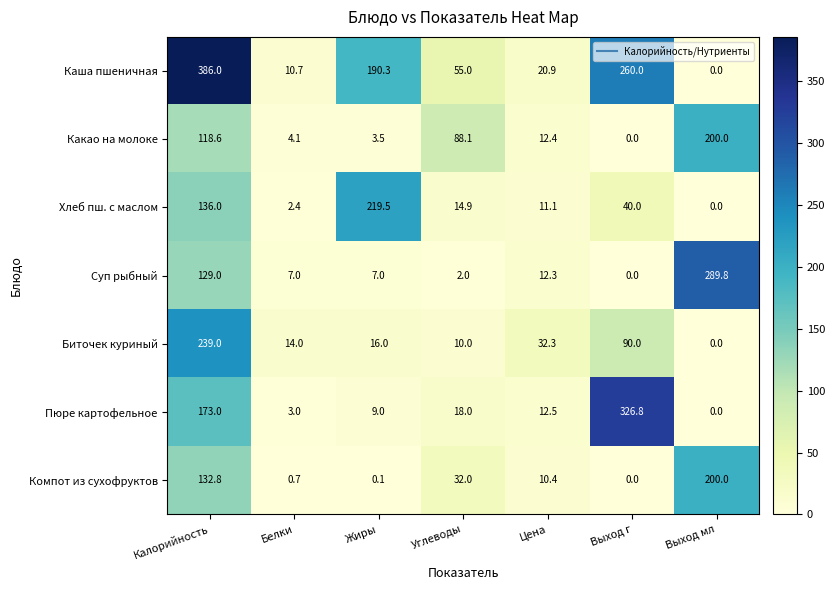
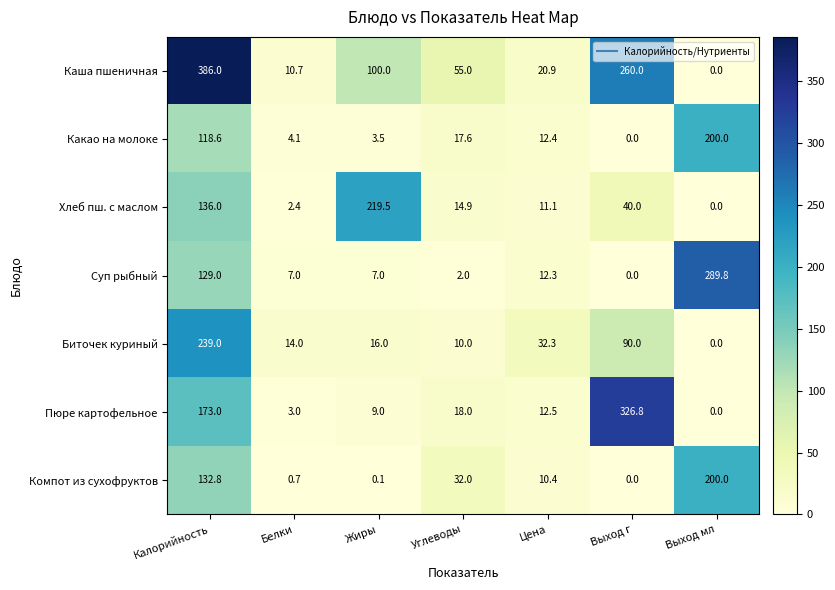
  {
    "Каша пшеничная": {
      "Калорийность": 386.0,
      "Белки": 10.7,
-     "Жиры": 190.3,
+     "Жиры": 100.0,
      "Углеводы": 55.0,
      "Цена": 20.9,
      "Выход г": 260.0,
      "Выход мл": 0.0
    },
    "Какао на молоке": {
      "Калорийность": 118.6,
      "Белки": 4.1,
      "Жиры": 3.5,
-     "Углеводы": 88.1,
+     "Углеводы": 17.6,
      "Цена": 12.4,
      "Выход г": 0.0,
      "Выход мл": 200.0
    },
    "Хлеб пш. с маслом": {
      "Калорийность": 136.0,
      "Белки": 2.4,
      "Жиры": 219.5,
      "Углеводы": 14.9,
      "Цена": 11.1,
      "Выход г": 40.0,
      "Выход мл": 0.0
    },
    "Суп рыбный": {
      "Калорийность": 129.0,
      "Белки": 7.0,
      "Жиры": 7.0,
      "Углеводы": 2.0,
      "Цена": 12.3,
      "Выход г": 0.0,
      "Выход мл": 289.8
    },
    "Биточек куриный": {
      "Калорийность": 239.0,
      "Белки": 14.0,
      "Жиры": 16.0,
      "Углеводы": 10.0,
      "Цена": 32.3,
      "Выход г": 90.0,
      "Выход мл": 0.0
    },
    "Пюре картофельное": {
      "Калорийность": 173.0,
      "Белки": 3.0,
      "Жиры": 9.0,
      "Углеводы": 18.0,
      "Цена": 12.5,
      "Выход г": 326.8,
      "Выход мл": 0.0
    },
    "Компот из сухофруктов": {
      "Калорийность": 132.8,
      "Белки": 0.7,
      "Жиры": 0.1,
      "Углеводы": 32.0,
      "Цена": 10.4,
      "Выход г": 0.0,
      "Выход мл": 200.0
    }
  }
